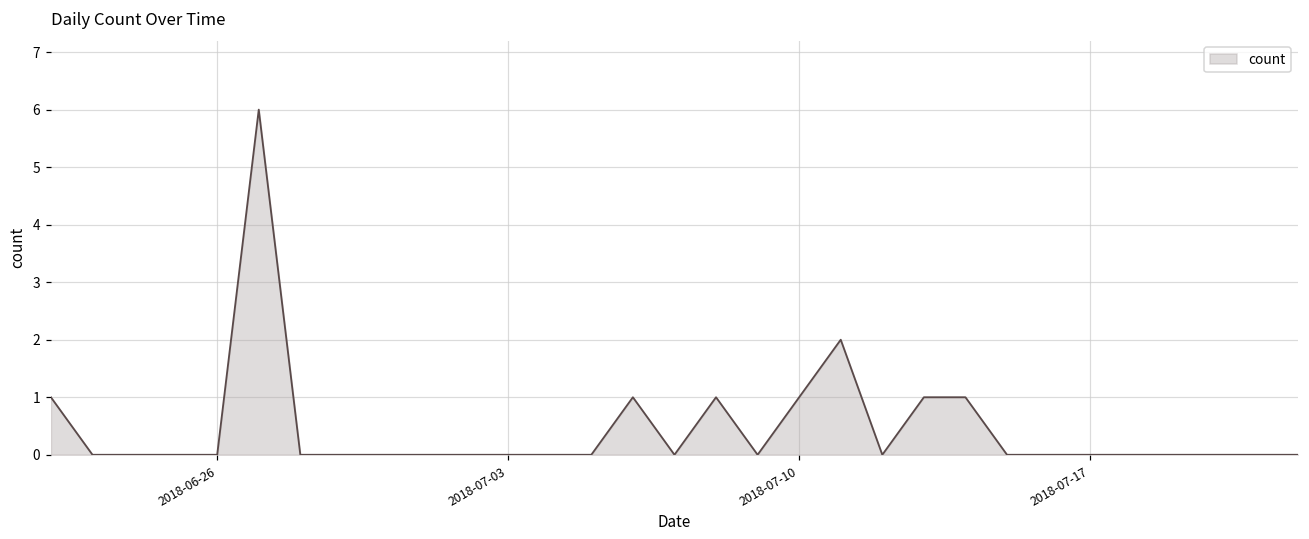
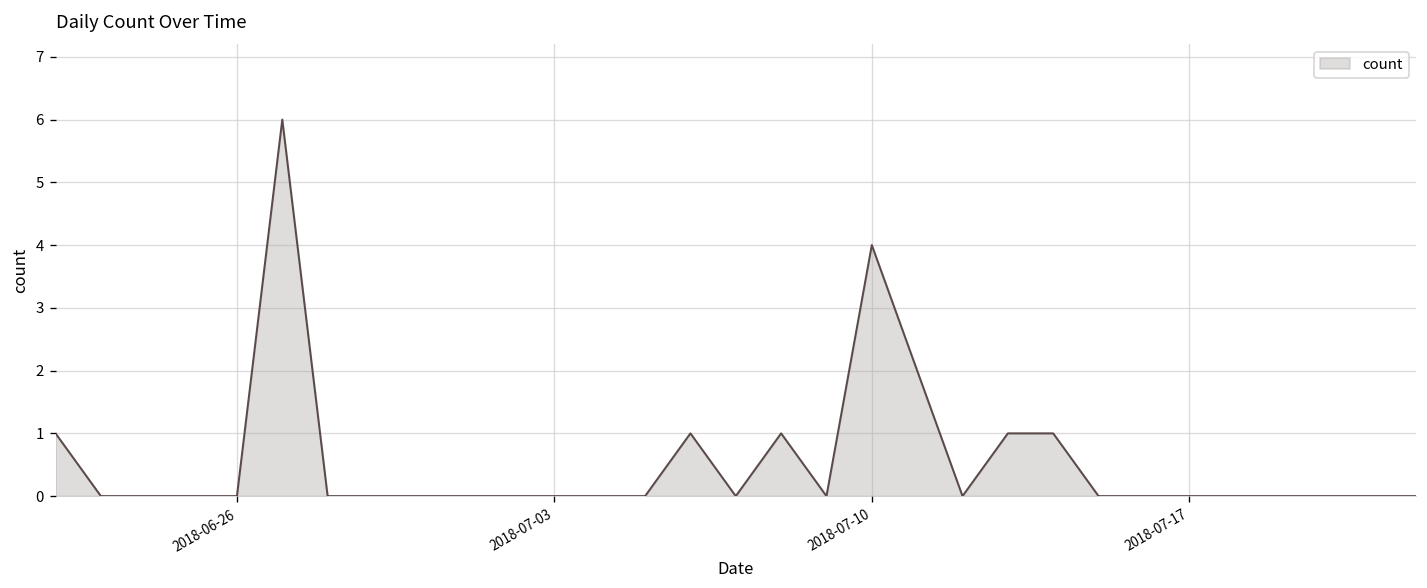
  {
    "2018-06-26": 0,
    "2018-07-03": 0,
-   "2018-07-10": 1,
+   "2018-07-10": 4,
    "2018-07-17": 0
  }
